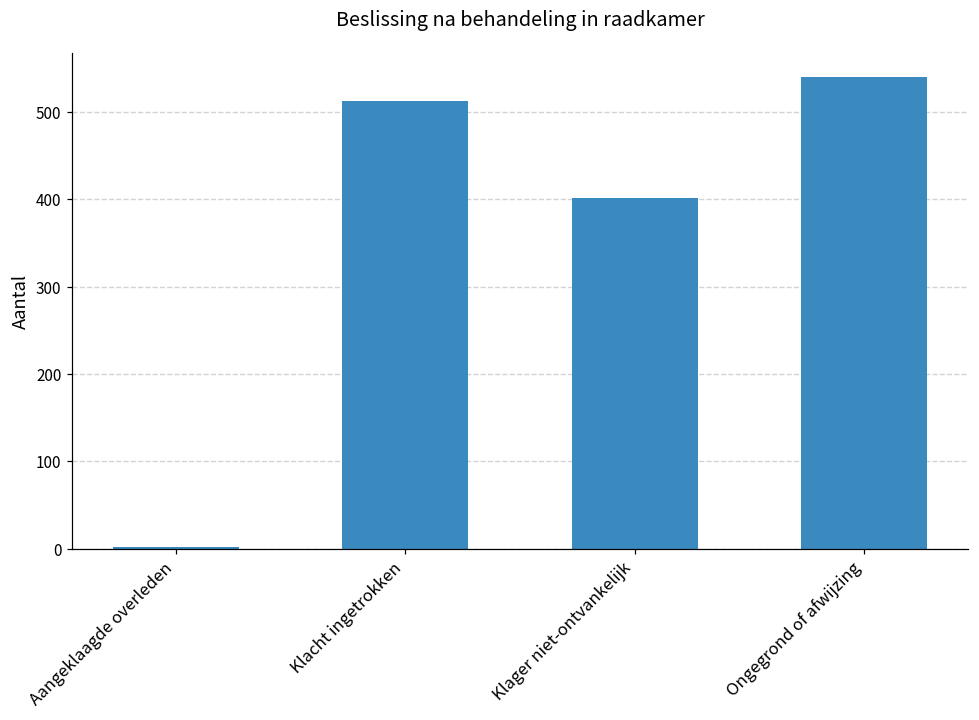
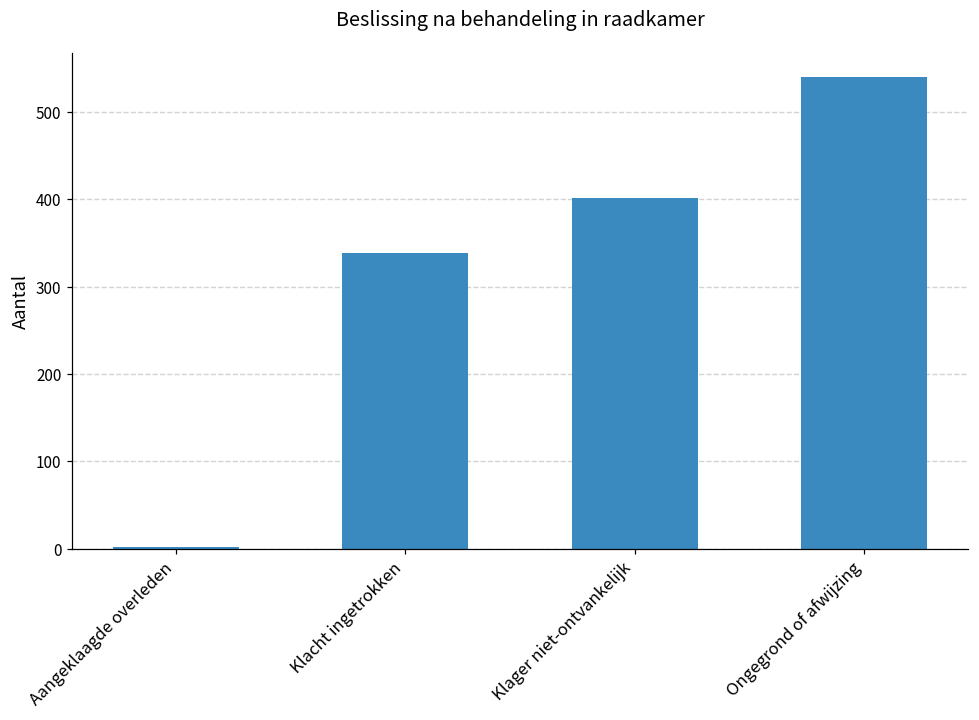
  {
-   "Klacht ingetrokken": 510,
+   "Klacht ingetrokken": 340,
    "Klager niet-ontvankelijk": 400,
    "Ongegrond of afwijzing": 540
  }
